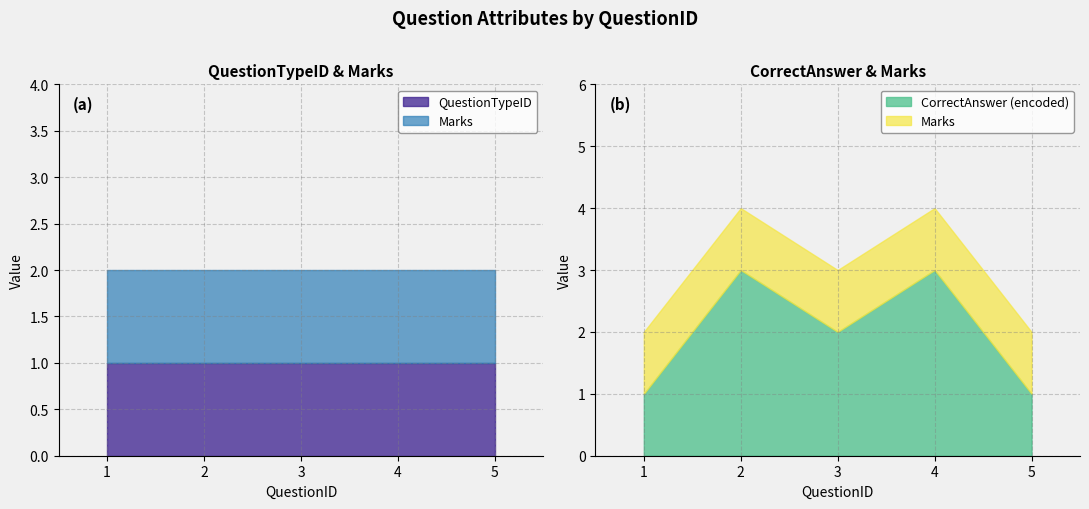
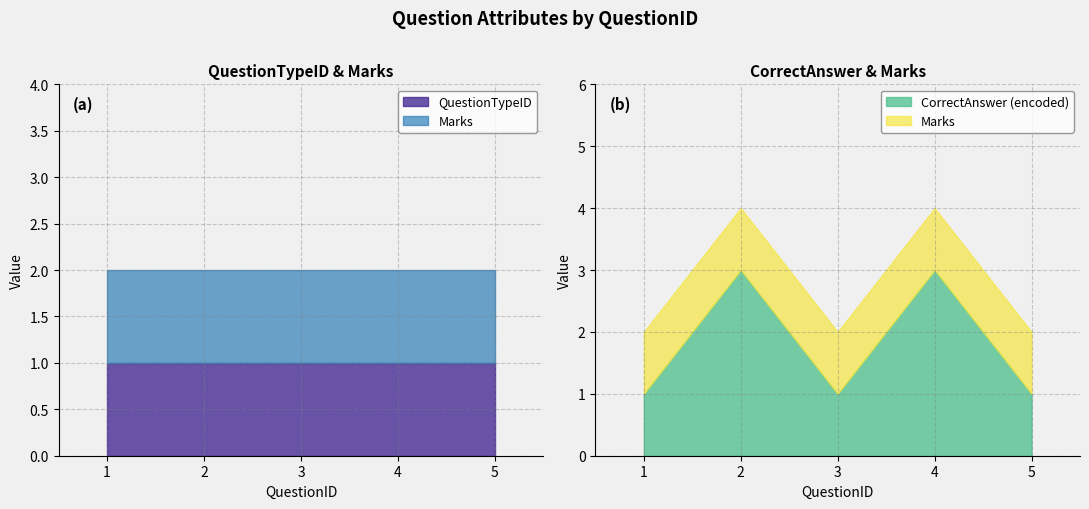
  {
    "QuestionTypeID & Marks": {
      "QuestionTypeID": {
        "1": 1.0,
        "2": 1.0,
        "3": 1.0,
        "4": 1.0,
        "5": 1.0
      }
    },
    "CorrectAnswer & Marks": {
      "CorrectAnswer (encoded)": {
        "1": 1,
        "2": 3,
-       "3": 2,
+       "3": 1,
        "4": 3,
        "5": 1
      }
    }
  }
